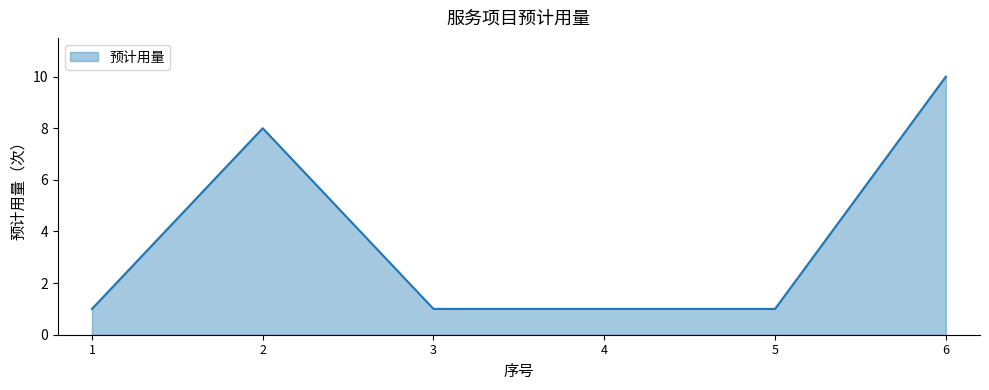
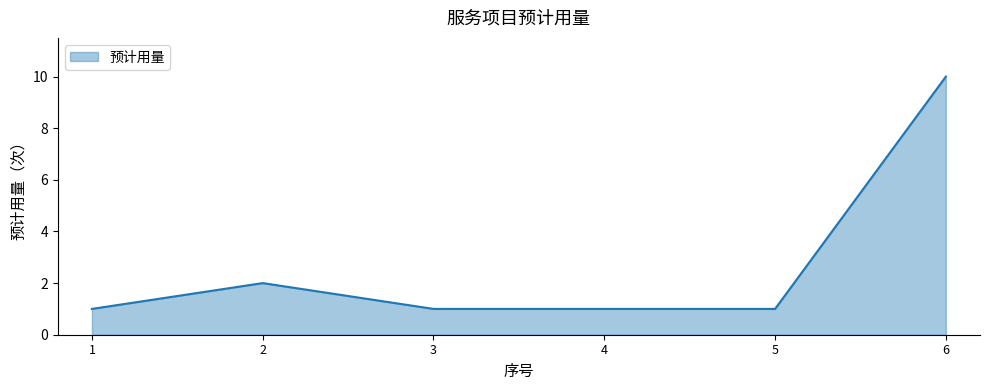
  {
    "1": 1,
-   "2": 8,
+   "2": 2,
    "3": 1,
    "4": 1,
    "5": 1,
    "6": 10
  }
